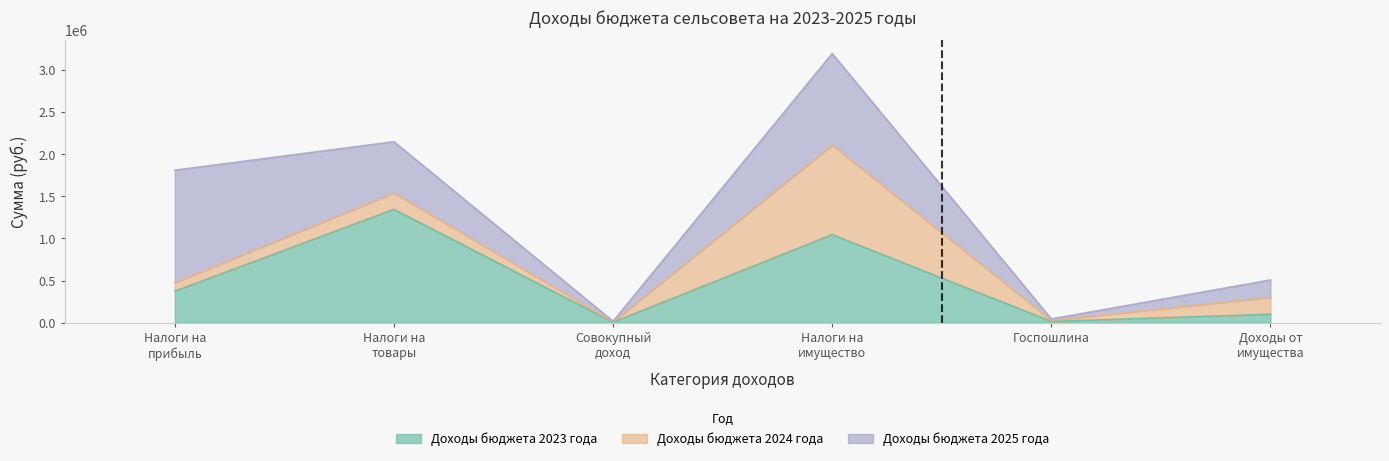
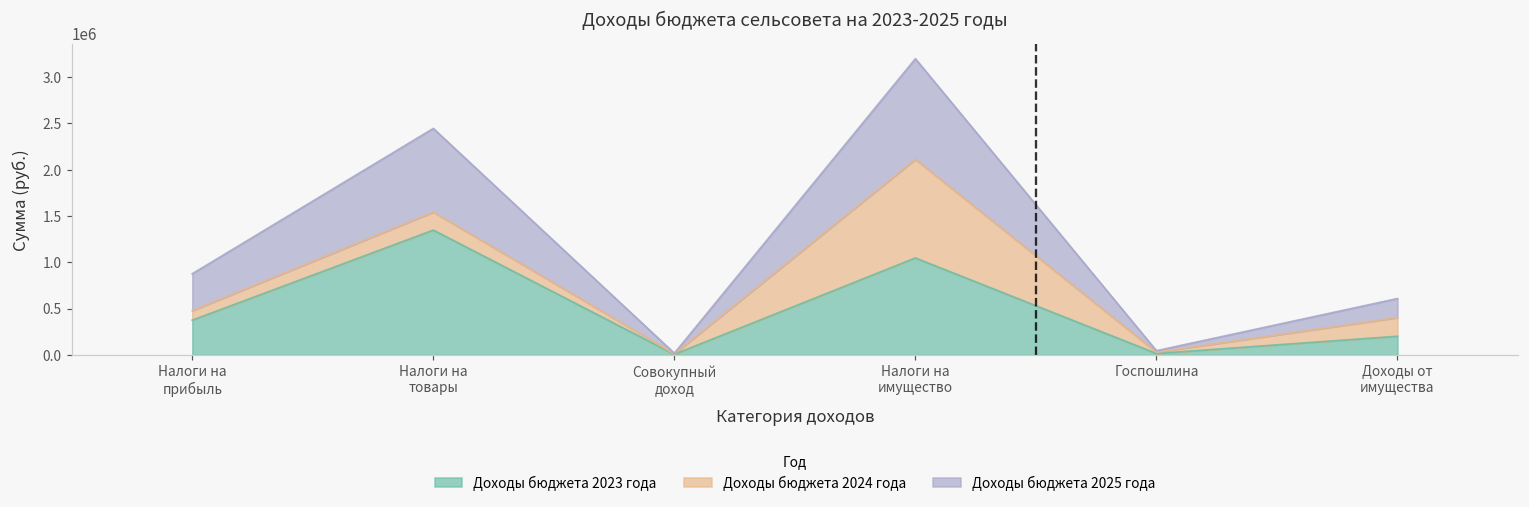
  {
    "Доходы бюджета 2023 года": {
      "Налоги на прибыль": 400000,
      "Налоги на товары": 1300000,
      "Налоги на имущество": 1000000,
-     "Доходы от имущества": 100000
+     "Доходы от имущества": 200000
    },
    "Доходы бюджета 2024 года": {
      "Налоги на прибыль": 100000,
      "Налоги на товары": 200000,
      "Налоги на имущество": 1100000,
      "Доходы от имущества": 200000
    },
    "Доходы бюджета 2025 года": {
-     "Налоги на прибыль": 1300000,
-     "Налоги на товары": 600000,
+     "Налоги на прибыль": 400000,
+     "Налоги на товары": 900000,
      "Налоги на имущество": 1100000,
      "Доходы от имущества": 200000
    }
  }
